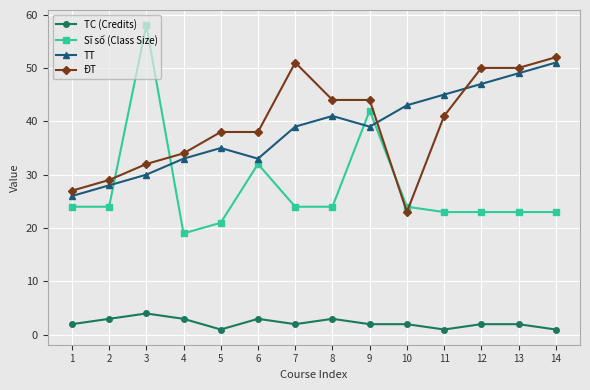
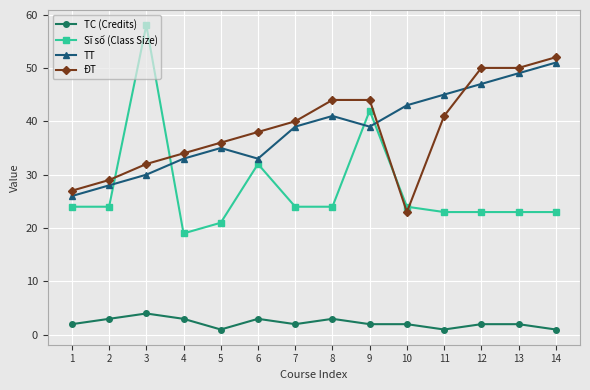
  {
    "Sĩ số (Class Size)": {
      "1": 24,
      "2": 24,
      "4": 19,
      "5": 21,
      "6": 32,
      "7": 24,
      "8": 24,
      "9": 42,
      "10": 24,
      "11": 23,
      "12": 23,
      "13": 23,
      "14": 23
    },
    "ĐT": {
      "1": 27,
      "2": 29,
      "3": 32,
      "4": 34,
-     "5": 38,
+     "5": 36,
      "6": 38,
-     "7": 51,
+     "7": 40,
      "8": 44,
      "9": 44,
      "10": 23,
      "11": 41,
      "12": 50,
      "13": 50,
      "14": 52
    }
  }
